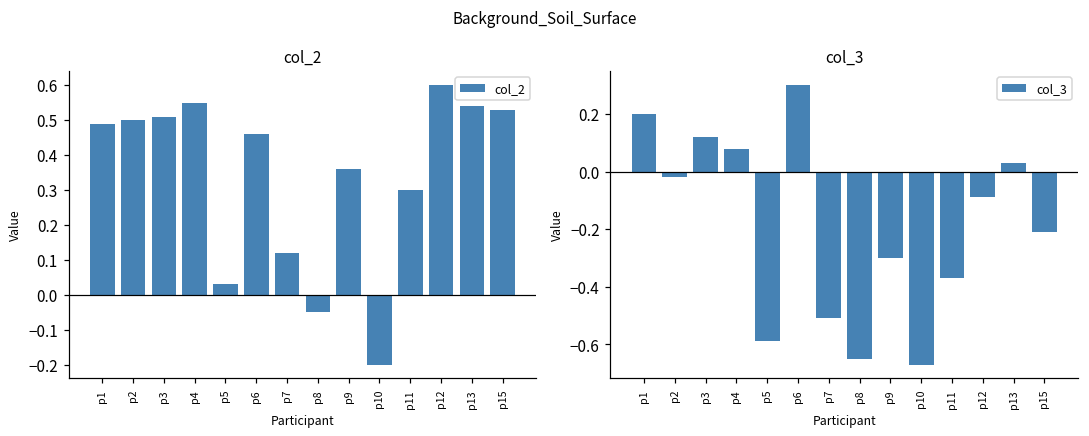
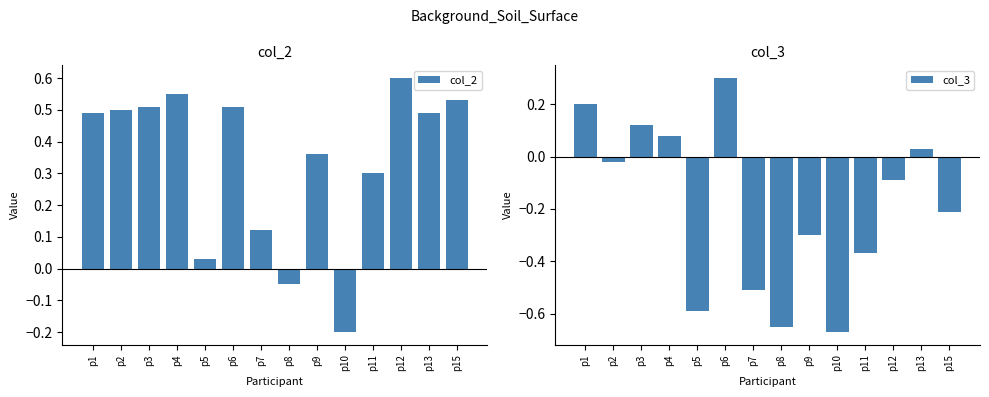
  {
    "col_2": {
      "p1": 0.49,
      "p2": 0.50,
      "p3": 0.51,
      "p4": 0.55,
      "p5": 0.03,
-     "p6": 0.46,
+     "p6": 0.51,
      "p7": 0.12,
      "p8": -0.05,
      "p9": 0.36,
      "p10": -0.20,
      "p11": 0.30,
      "p12": 0.60,
-     "p13": 0.54,
+     "p13": 0.49,
      "p15": 0.53
    },
    "col_3": {
      "p1": 0.20,
      "p2": -0.02,
      "p3": 0.12,
      "p4": 0.08,
      "p5": -0.59,
      "p6": 0.30,
      "p7": -0.51,
      "p8": -0.65,
      "p9": -0.30,
      "p10": -0.67,
      "p11": -0.37,
      "p12": -0.09,
      "p13": 0.03,
      "p15": -0.21
    }
  }
